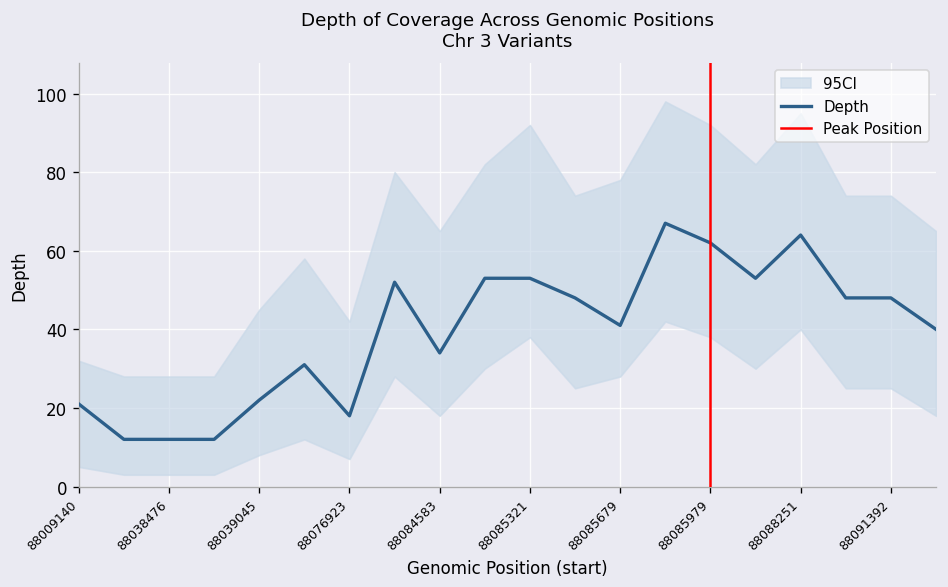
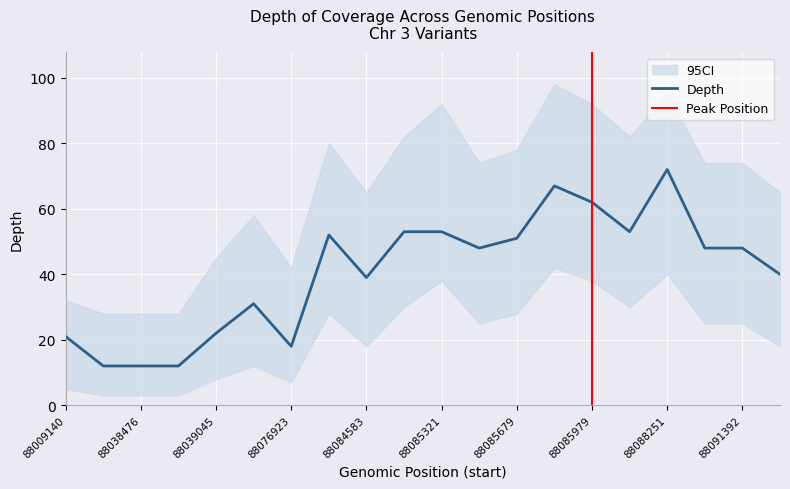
  {
    "Depth": {
      "88009140": 21,
      "88038476": 12,
      "88039045": 22,
      "88076923": 18,
-     "88084583": 34,
+     "88084583": 39,
      "88085321": 53,
-     "88085679": 41,
+     "88085679": 51,
      "88085979": 62,
-     "88088251": 64,
+     "88088251": 72,
      "88091392": 48
    }
  }
